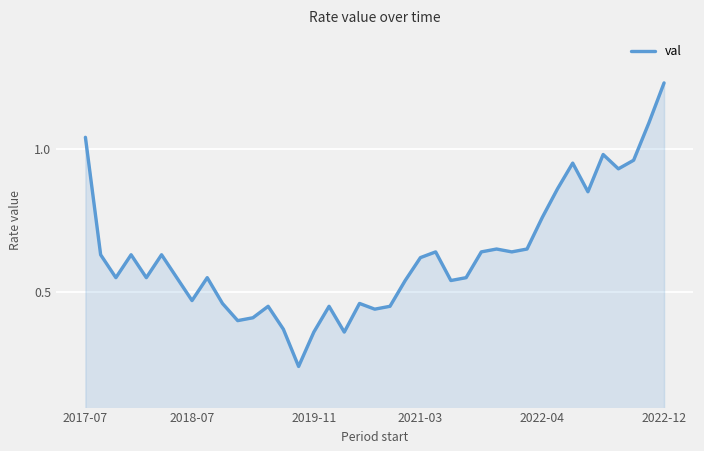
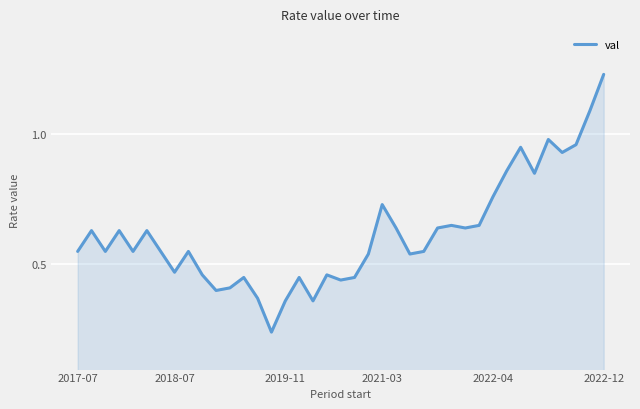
  {
-   "2017-07": 1.04,
+   "2017-07": 0.55,
    "2018-07": 0.47,
    "2019-11": 0.36,
-   "2021-03": 0.62,
+   "2021-03": 0.73,
    "2022-04": 0.76,
    "2022-12": 1.23
  }
